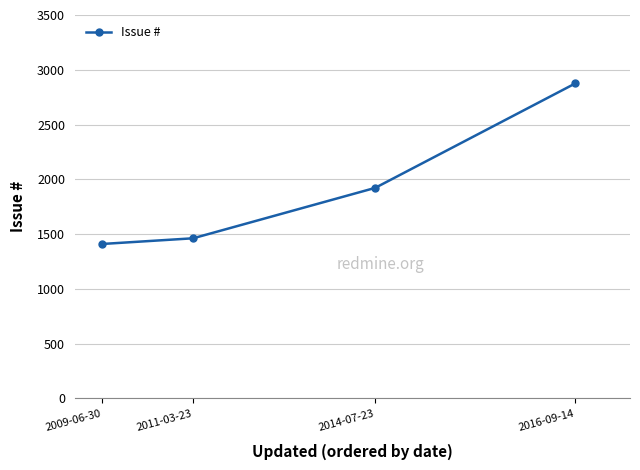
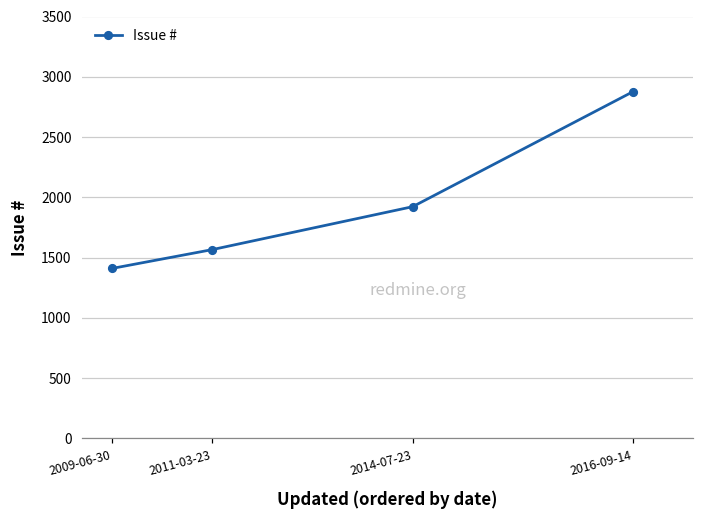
  {
    "2009-06-30": 1410,
-   "2011-03-23": 1460,
+   "2011-03-23": 1570,
    "2014-07-23": 1920,
    "2016-09-14": 2880
  }
